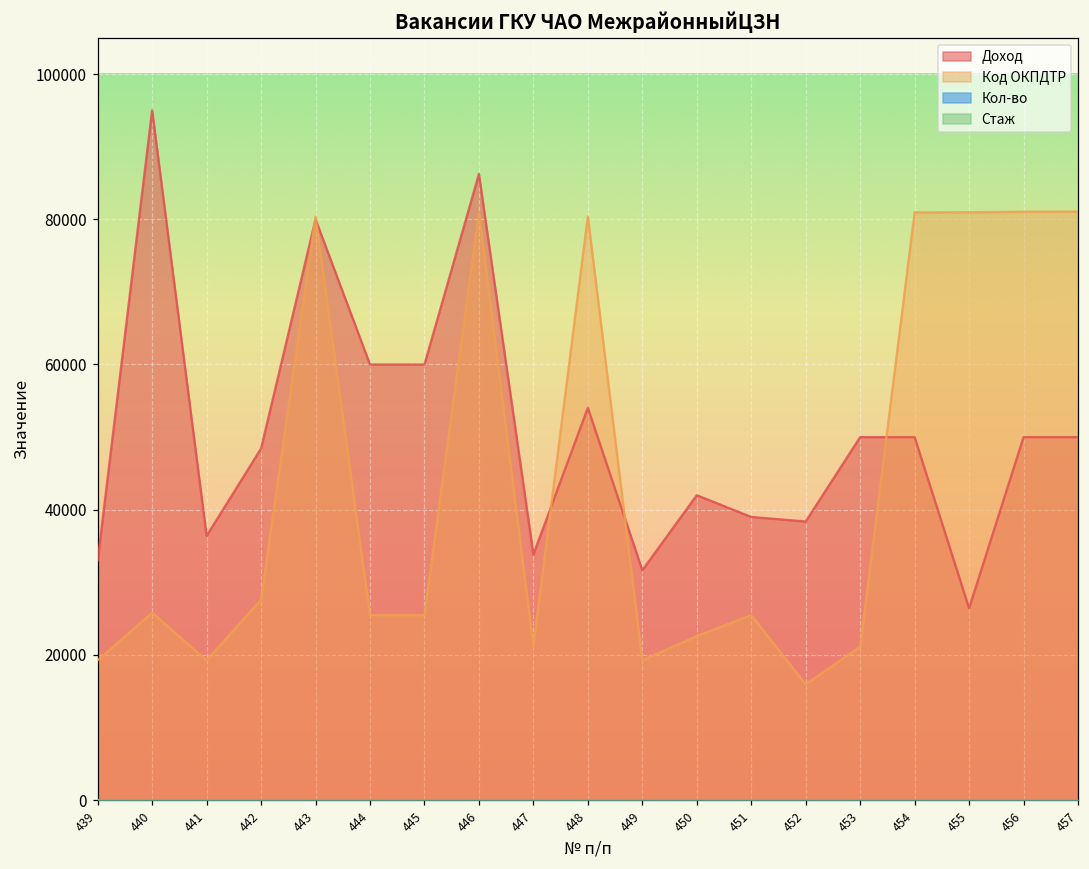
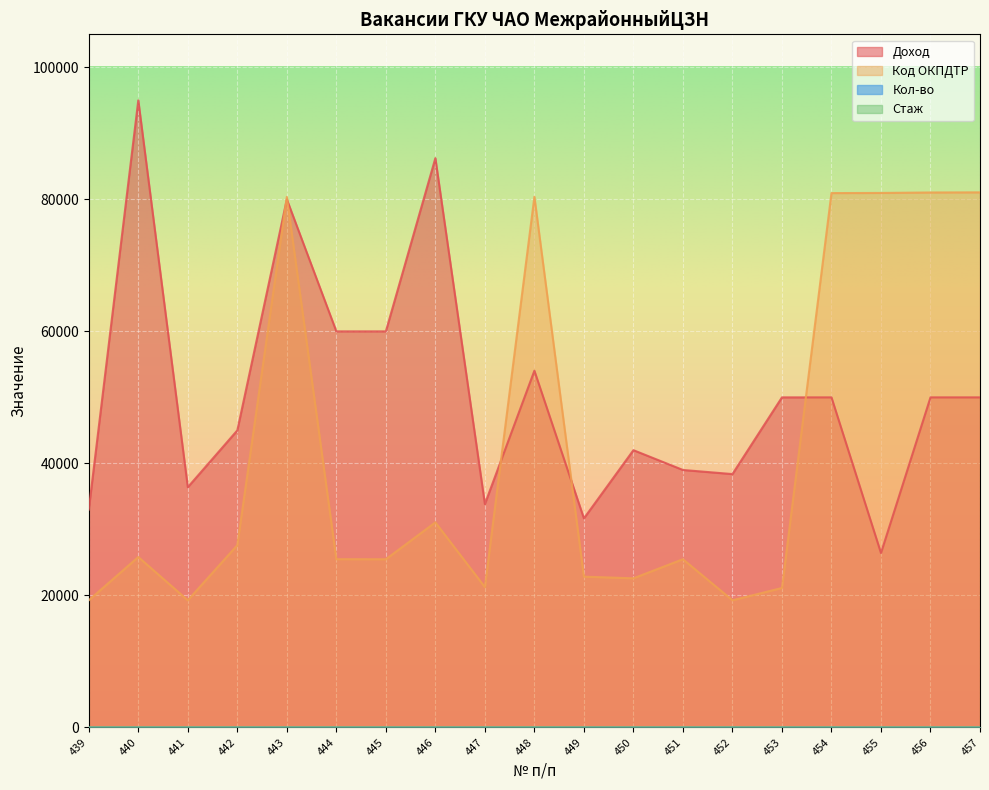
  {
    "Доход": {
      "439": 33000,
      "440": 95000,
      "441": 36000,
-     "442": 48000,
+     "442": 45000,
      "444": 60000,
      "445": 60000,
      "446": 86000,
      "447": 34000,
      "448": 54000,
      "449": 32000,
      "450": 42000,
      "451": 39000,
      "452": 38000,
      "453": 50000,
      "454": 50000,
      "455": 26000,
      "456": 50000,
      "457": 50000
    },
    "Код ОКПДТР": {
      "439": 19000,
      "440": 26000,
      "441": 19000,
      "442": 28000,
      "444": 25000,
      "445": 25000,
-     "446": 81000,
+     "446": 31000,
      "447": 21000,
      "448": 80000,
-     "449": 19000,
+     "449": 23000,
      "450": 23000,
      "451": 25000,
-     "452": 16000,
+     "452": 19000,
      "453": 21000,
      "454": 81000,
      "455": 81000,
      "456": 81000,
      "457": 81000
    },
    "Стаж": {
      "439": 0,
      "440": 0,
      "441": 0,
      "442": 0,
      "443": 0,
      "444": 0,
      "445": 0,
      "446": 0,
      "447": 0,
      "448": 0,
      "449": 0,
      "450": 0,
      "451": 0,
      "452": 0,
      "453": 0,
      "454": 0,
      "455": 0,
      "456": 0,
      "457": 0
    }
  }
